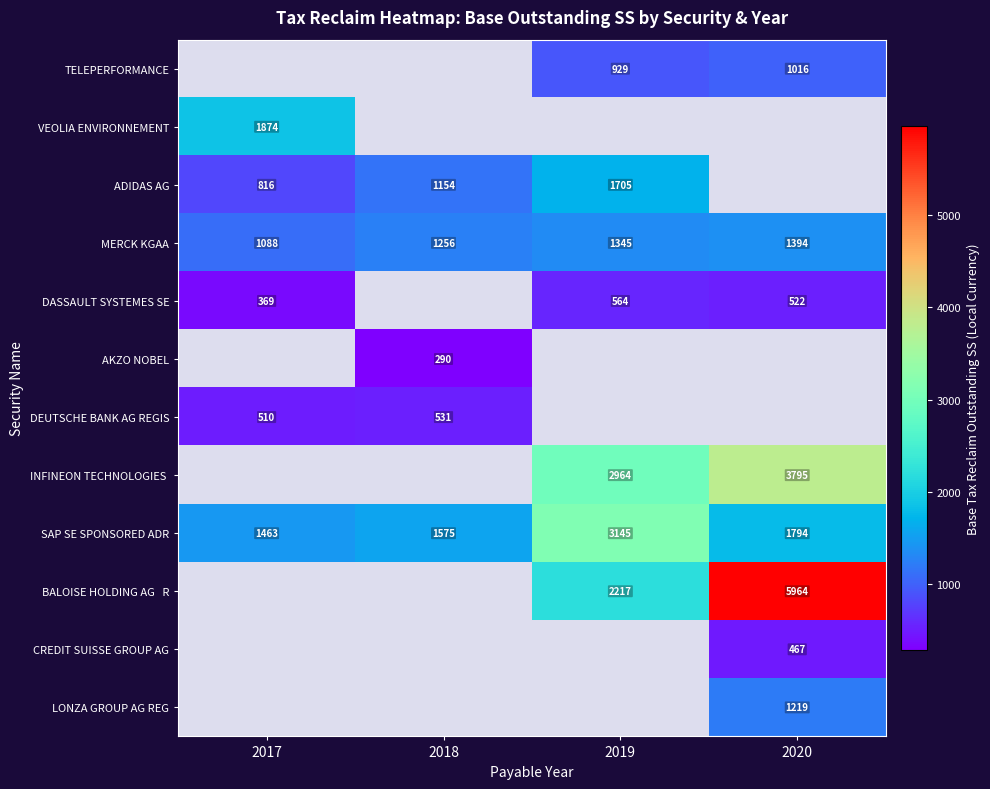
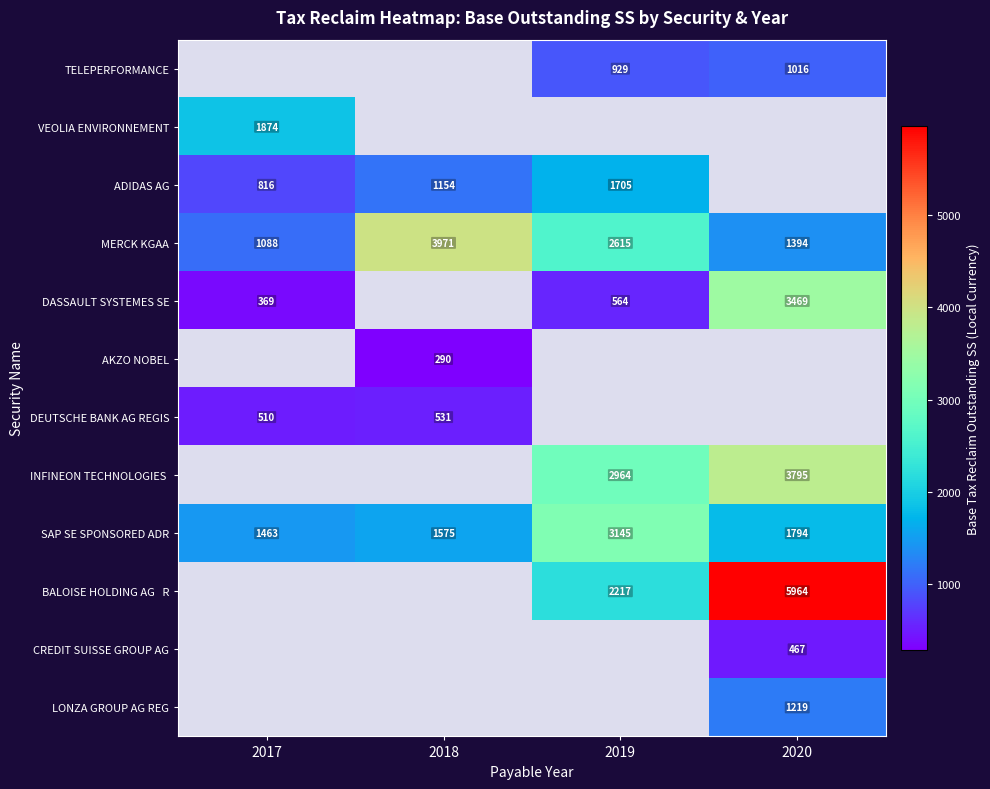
  {
    "MERCK KGAA": {
-     "2018": 1256,
-     "2019": 1345
+     "2018": 3971,
+     "2019": 2615
    },
    "DASSAULT SYSTEMES SE": {
-     "2020": 522
+     "2020": 3469
    }
  }
